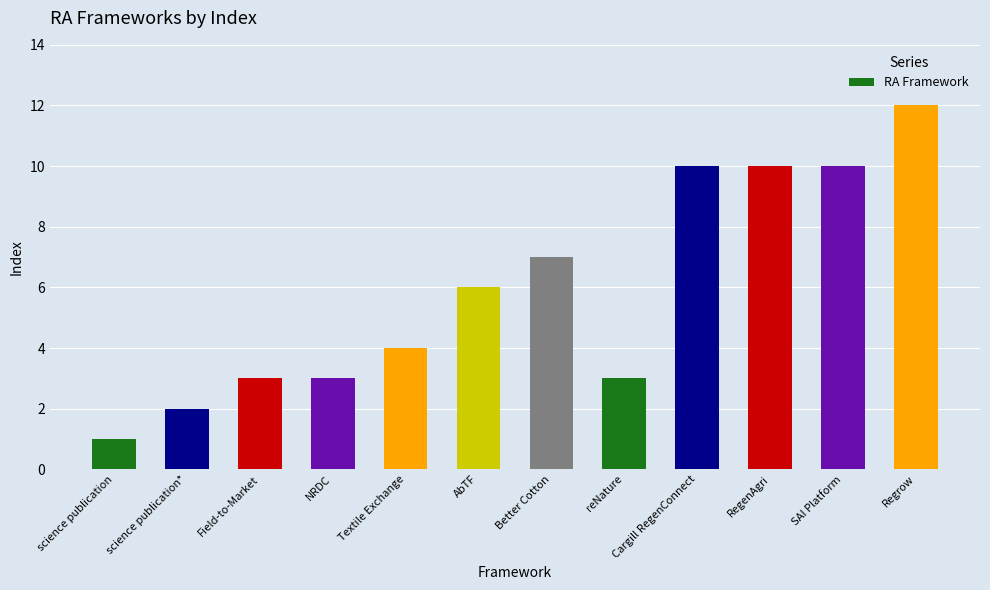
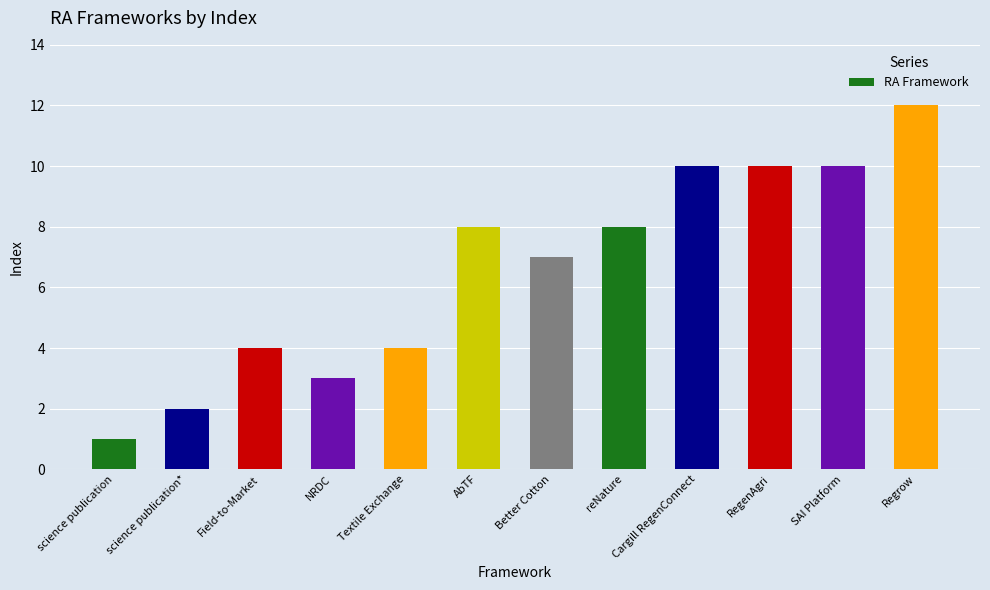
  {
    "science publication": 1,
    "science publication*": 2,
-   "Field-to-Market": 3,
+   "Field-to-Market": 4,
    "NRDC": 3,
    "Textile Exchange": 4,
-   "AbTF": 6,
+   "AbTF": 8,
    "Better Cotton": 7,
-   "reNature": 3,
+   "reNature": 8,
    "Cargill RegenConnect": 10,
    "RegenAgri": 10,
    "SAI Platform": 10,
    "Regrow": 12
  }
